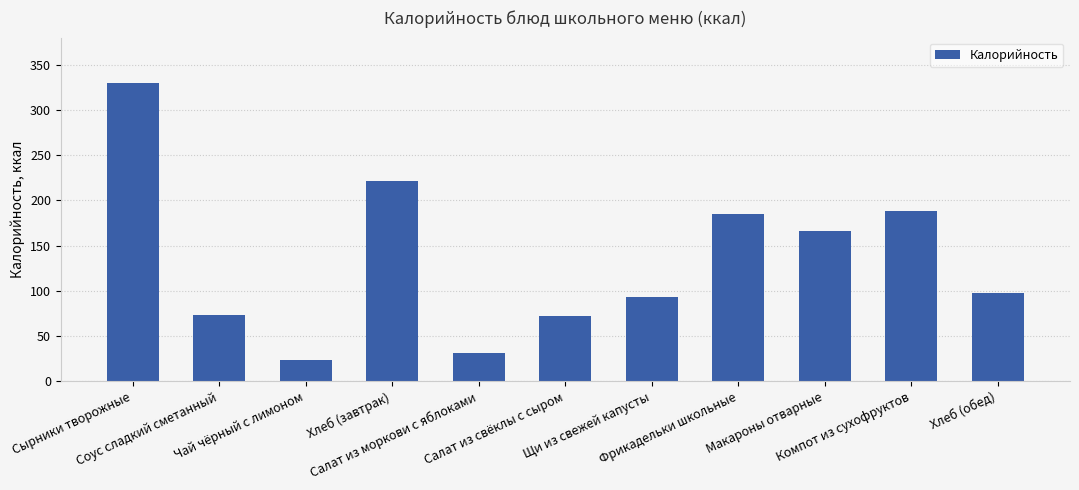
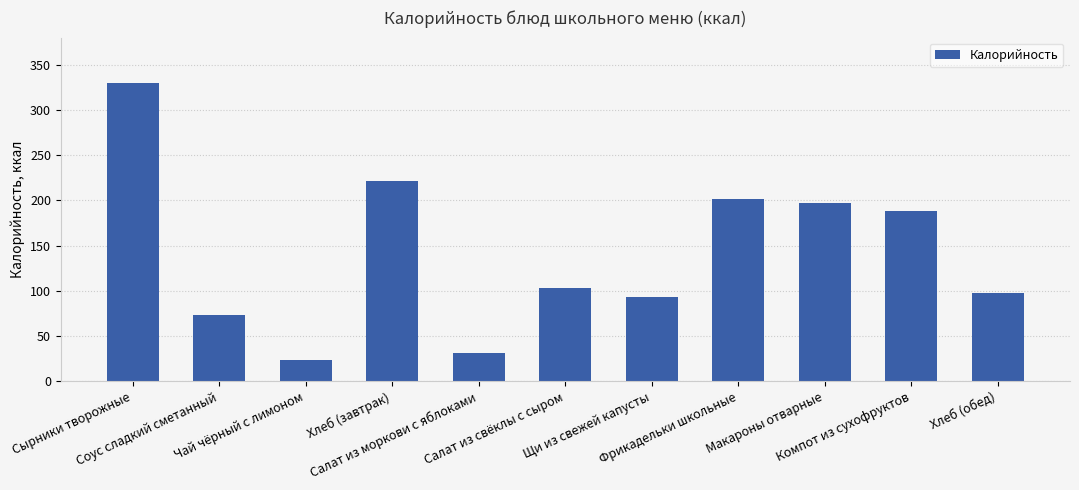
  {
    "Сырники творожные": 330,
    "Соус сладкий сметанный": 70,
    "Чай чёрный с лимоном": 20,
    "Хлеб (завтрак)": 220,
    "Салат из моркови с яблоками": 30,
-   "Салат из свёклы с сыром": 70,
+   "Салат из свёклы с сыром": 100,
    "Щи из свежей капусты": 90,
-   "Фрикадельки школьные": 190,
-   "Макароны отварные": 170,
+   "Фрикадельки школьные": 200,
+   "Макароны отварные": 200,
    "Компот из сухофруктов": 190,
    "Хлеб (обед)": 100
  }
